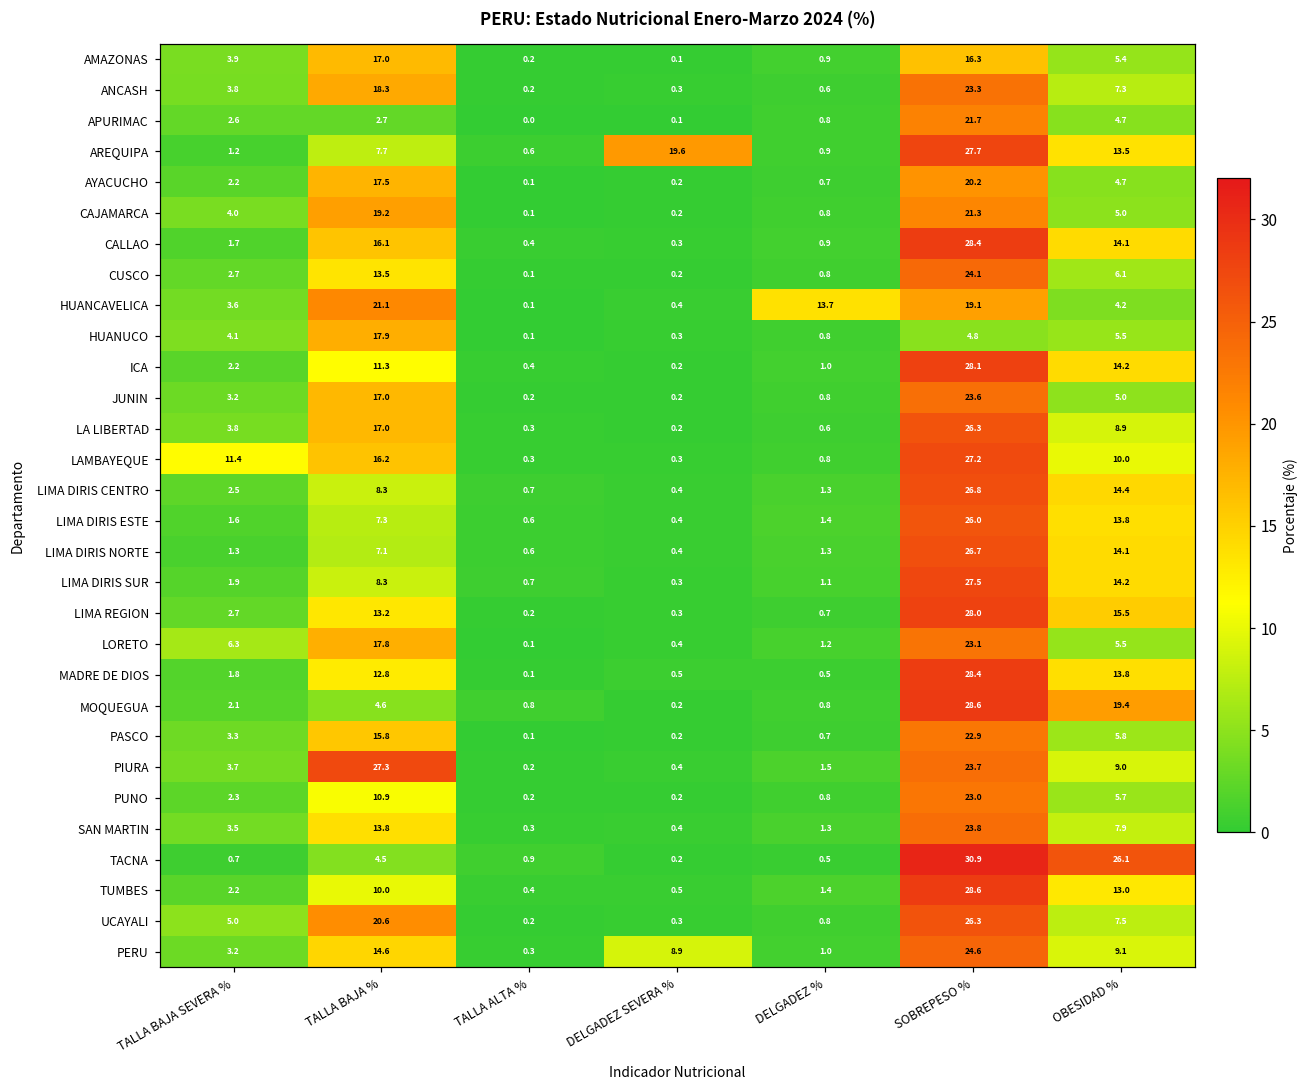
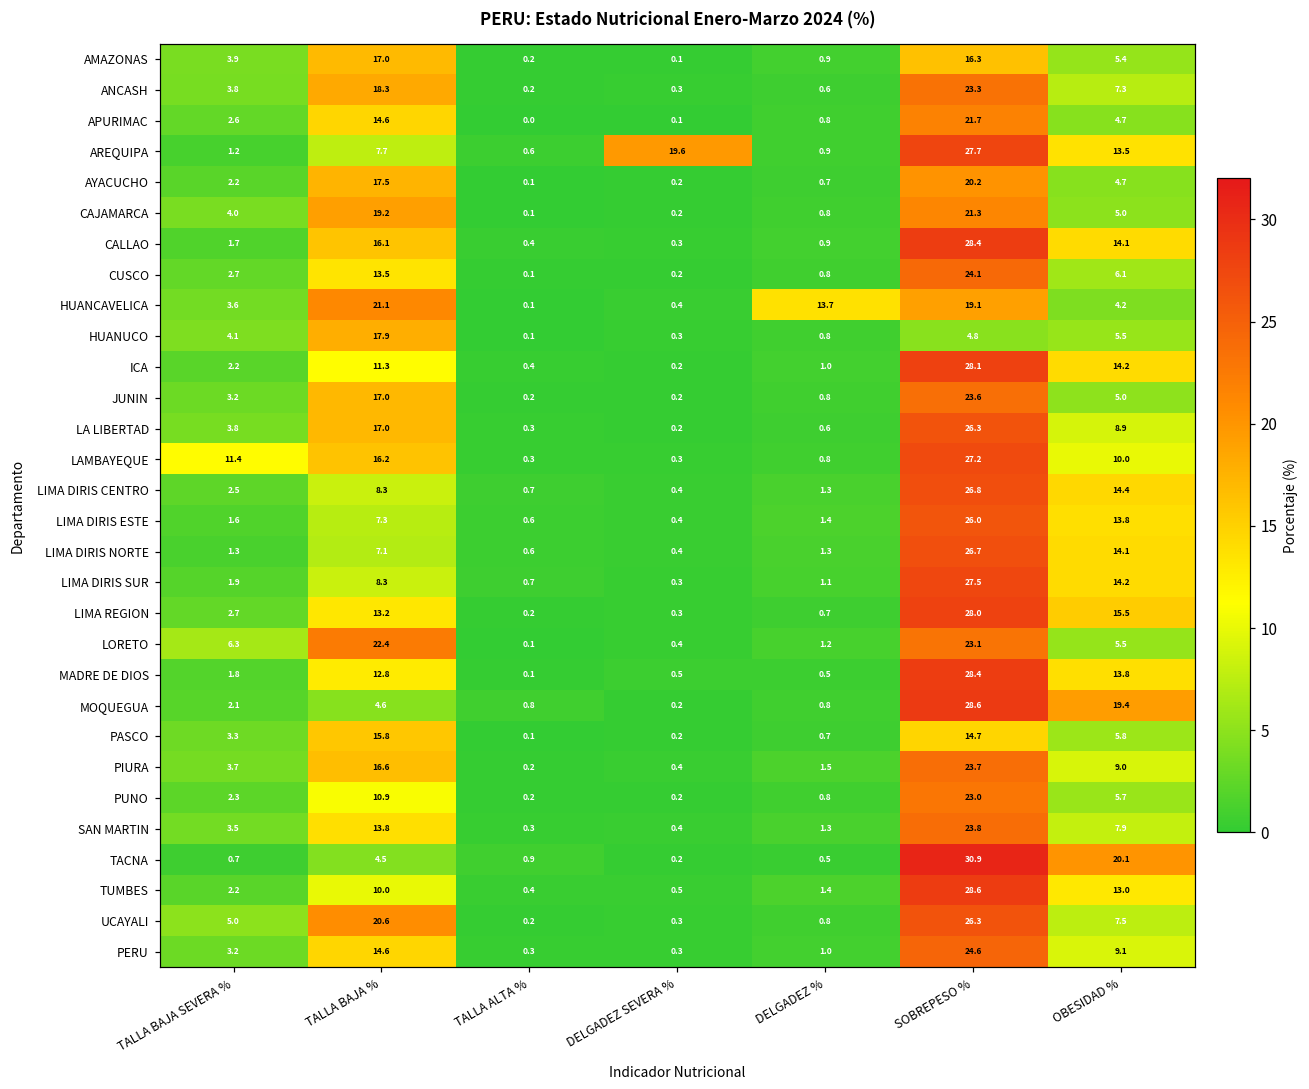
  {
    "APURIMAC": {
      "TALLA BAJA SEVERA %": 2.6,
-     "TALLA BAJA %": 2.7,
+     "TALLA BAJA %": 14.6,
      "TALLA ALTA %": 0.0,
      "DELGADEZ SEVERA %": 0.1,
      "DELGADEZ %": 0.8,
      "SOBREPESO %": 21.7,
      "OBESIDAD %": 4.7
    },
    "LORETO": {
      "TALLA BAJA SEVERA %": 6.3,
-     "TALLA BAJA %": 17.8,
+     "TALLA BAJA %": 22.4,
      "TALLA ALTA %": 0.1,
      "DELGADEZ SEVERA %": 0.4,
      "DELGADEZ %": 1.2,
      "SOBREPESO %": 23.1,
      "OBESIDAD %": 5.5
    },
    "PASCO": {
      "TALLA BAJA SEVERA %": 3.3,
      "TALLA BAJA %": 15.8,
      "TALLA ALTA %": 0.1,
      "DELGADEZ SEVERA %": 0.2,
      "DELGADEZ %": 0.7,
-     "SOBREPESO %": 22.9,
+     "SOBREPESO %": 14.7,
      "OBESIDAD %": 5.8
    },
    "PIURA": {
      "TALLA BAJA SEVERA %": 3.7,
-     "TALLA BAJA %": 27.3,
+     "TALLA BAJA %": 16.6,
      "TALLA ALTA %": 0.2,
      "DELGADEZ SEVERA %": 0.4,
      "DELGADEZ %": 1.5,
      "SOBREPESO %": 23.7,
      "OBESIDAD %": 9.0
    },
    "TACNA": {
      "TALLA BAJA SEVERA %": 0.7,
      "TALLA BAJA %": 4.5,
      "TALLA ALTA %": 0.9,
      "DELGADEZ SEVERA %": 0.2,
      "DELGADEZ %": 0.5,
      "SOBREPESO %": 30.9,
-     "OBESIDAD %": 26.1
+     "OBESIDAD %": 20.1
    },
    "PERU": {
      "TALLA BAJA SEVERA %": 3.2,
      "TALLA BAJA %": 14.6,
      "TALLA ALTA %": 0.3,
-     "DELGADEZ SEVERA %": 8.9,
+     "DELGADEZ SEVERA %": 0.3,
      "DELGADEZ %": 1.0,
      "SOBREPESO %": 24.6,
      "OBESIDAD %": 9.1
    }
  }
